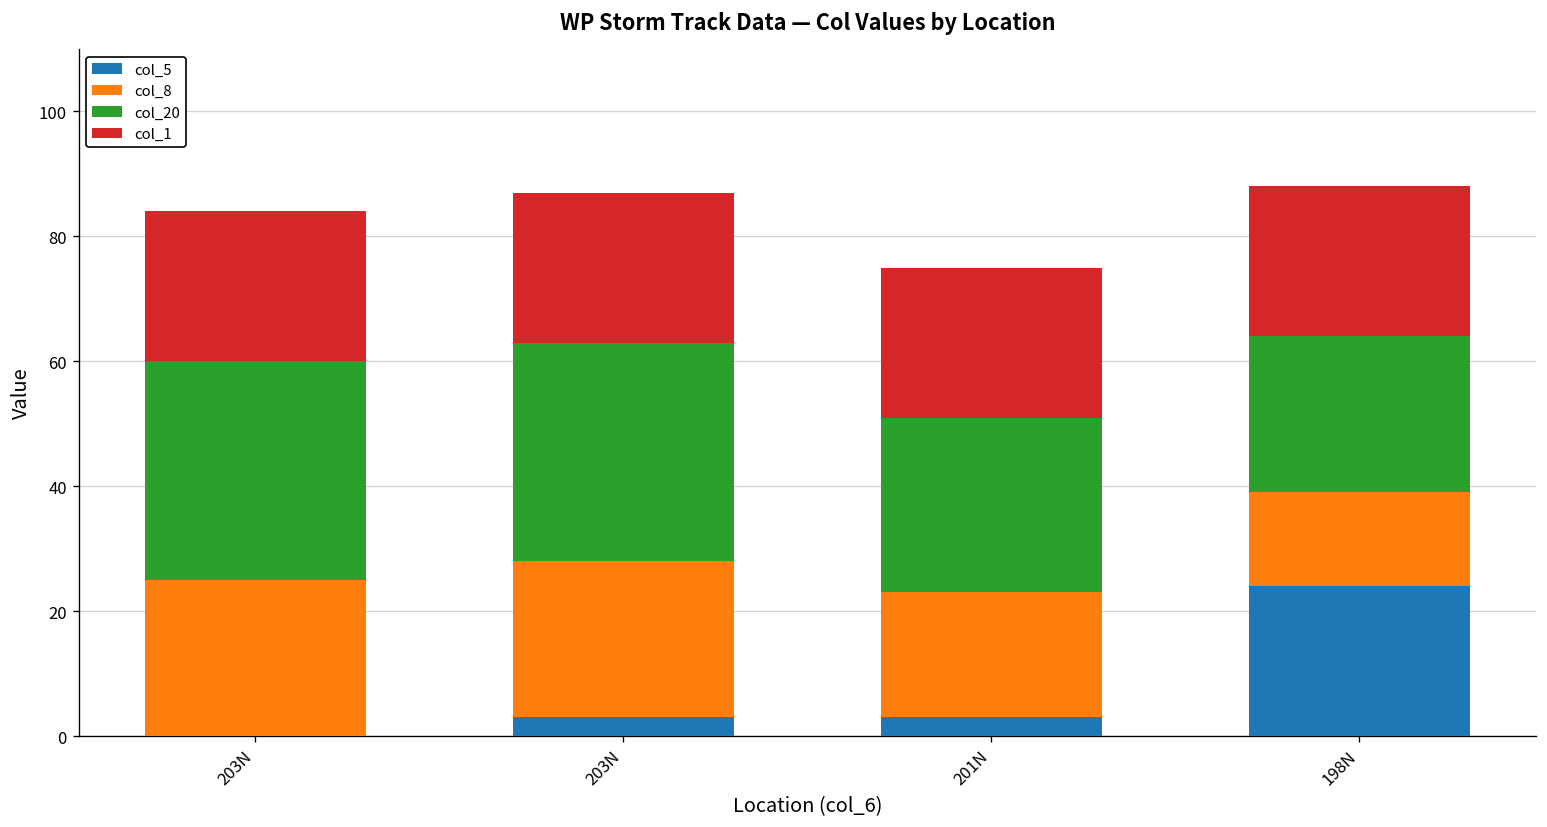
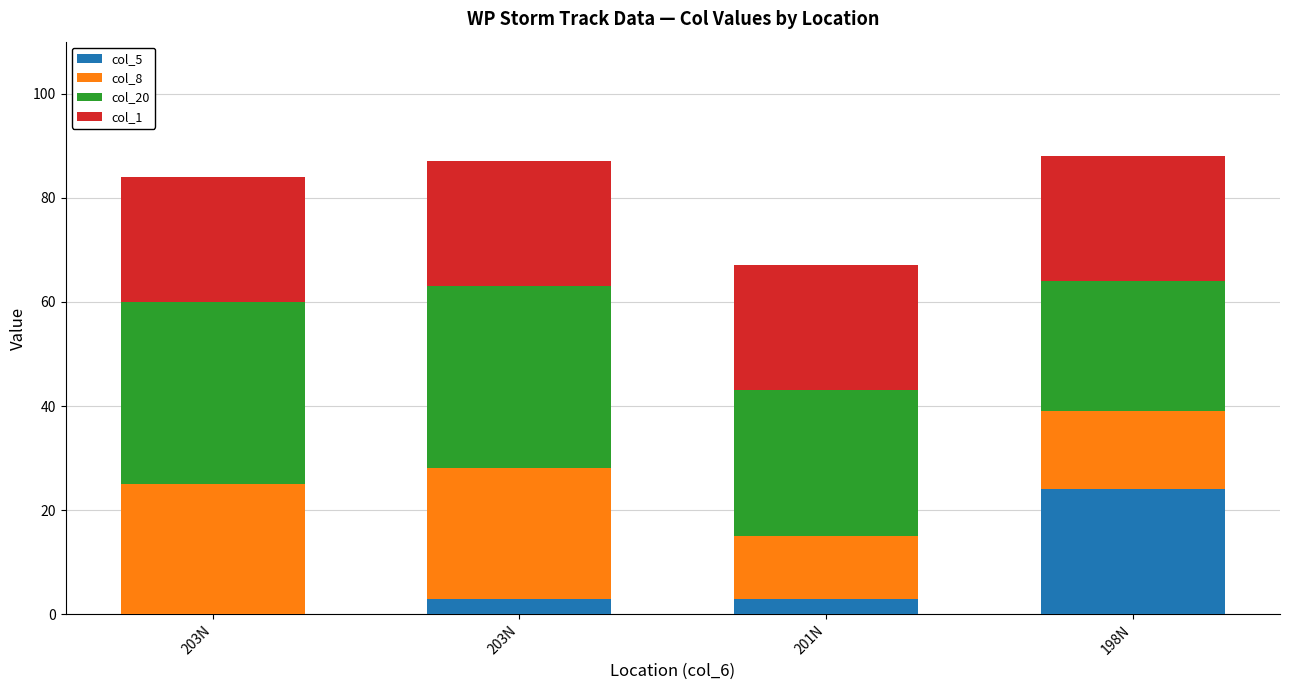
  {
    "col_5": {
      "201N": 3,
      "198N": 24
    },
    "col_8": {
-     "201N": 20,
+     "201N": 12,
      "198N": 15
    },
    "col_20": {
      "201N": 28,
      "198N": 25
    },
    "col_1": {
      "201N": 24,
      "198N": 24
    }
  }
